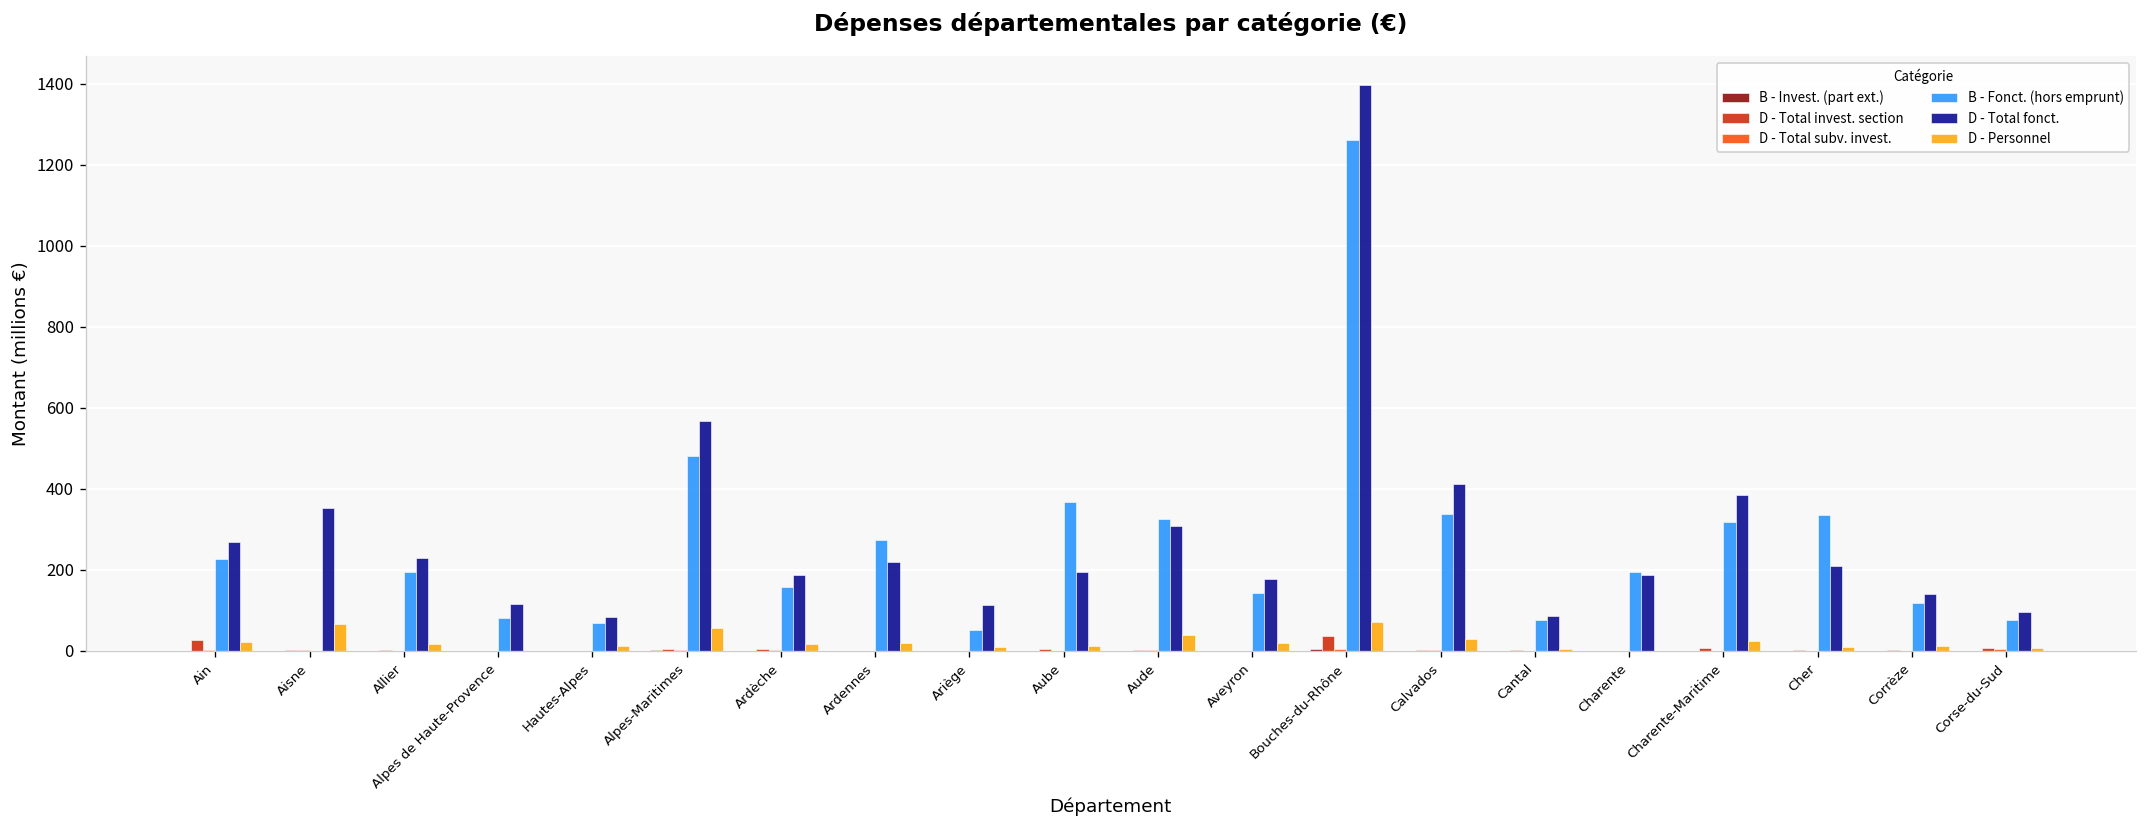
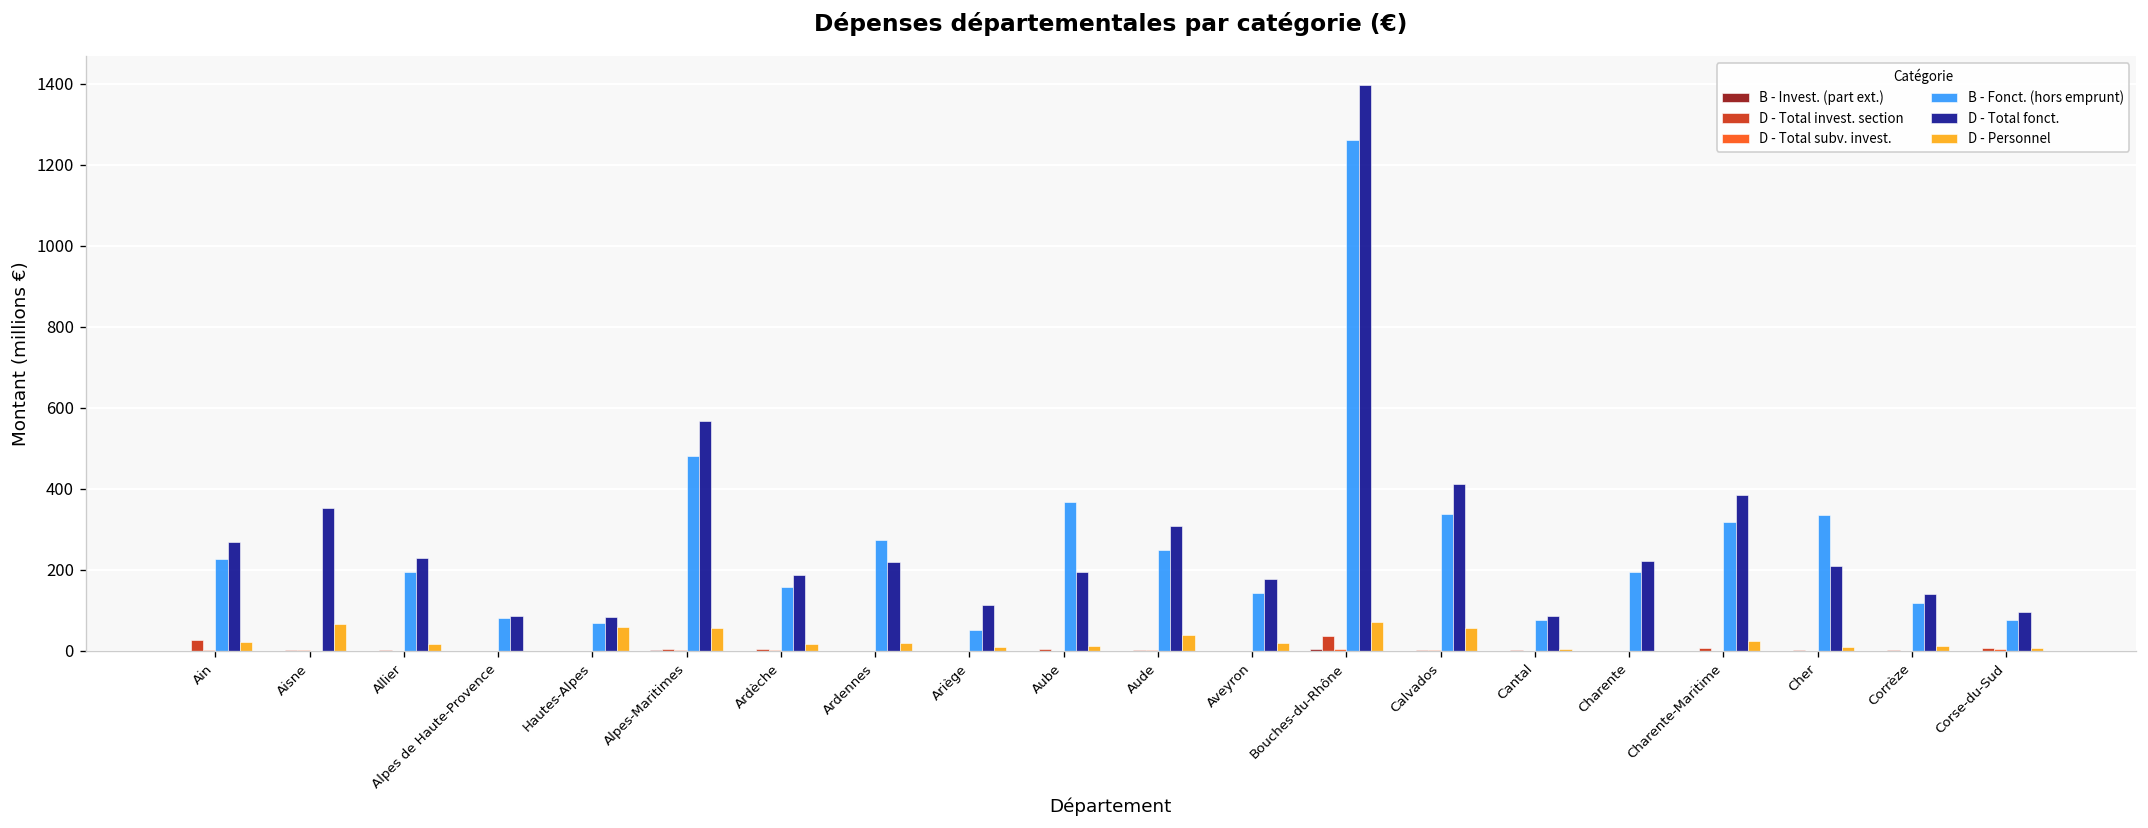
  {
    "B - Invest. (part ext.)": {
      "Aisne": 0
    },
    "D - Total invest. section": {
      "Ain": 30,
      "Bouches-du-Rhône": 40,
      "Corse-du-Sud": 10
    },
    "B - Fonct. (hors emprunt)": {
      "Ain": 230,
      "Aisne": 0,
      "Allier": 190,
      "Alpes de Haute-Provence": 80,
      "Hautes-Alpes": 70,
      "Alpes-Maritimes": 480,
      "Ardèche": 160,
      "Ardennes": 270,
      "Ariège": 50,
      "Aube": 370,
-     "Aude": 330,
+     "Aude": 250,
      "Aveyron": 140,
      "Bouches-du-Rhône": 1260,
      "Calvados": 340,
      "Cantal": 80,
      "Charente": 200,
      "Charente-Maritime": 320,
      "Cher": 330,
      "Corrèze": 120,
      "Corse-du-Sud": 80
    },
    "D - Total fonct.": {
      "Ain": 270,
      "Aisne": 350,
      "Allier": 230,
-     "Alpes de Haute-Provence": 120,
+     "Alpes de Haute-Provence": 90,
      "Hautes-Alpes": 80,
      "Alpes-Maritimes": 570,
      "Ardèche": 190,
      "Ardennes": 220,
      "Ariège": 110,
      "Aube": 200,
      "Aude": 310,
      "Aveyron": 180,
      "Bouches-du-Rhône": 1400,
      "Calvados": 410,
      "Cantal": 90,
-     "Charente": 190,
+     "Charente": 220,
      "Charente-Maritime": 380,
      "Cher": 210,
      "Corrèze": 140,
      "Corse-du-Sud": 100
    },
    "D - Personnel": {
      "Ain": 20,
      "Aisne": 70,
      "Allier": 20,
-     "Hautes-Alpes": 10,
+     "Hautes-Alpes": 60,
      "Alpes-Maritimes": 60,
      "Ardèche": 20,
      "Ardennes": 20,
      "Ariège": 10,
      "Aube": 10,
      "Aude": 40,
      "Aveyron": 20,
      "Bouches-du-Rhône": 70,
-     "Calvados": 30,
+     "Calvados": 60,
      "Charente-Maritime": 20,
      "Cher": 10,
      "Corrèze": 10
    }
  }
